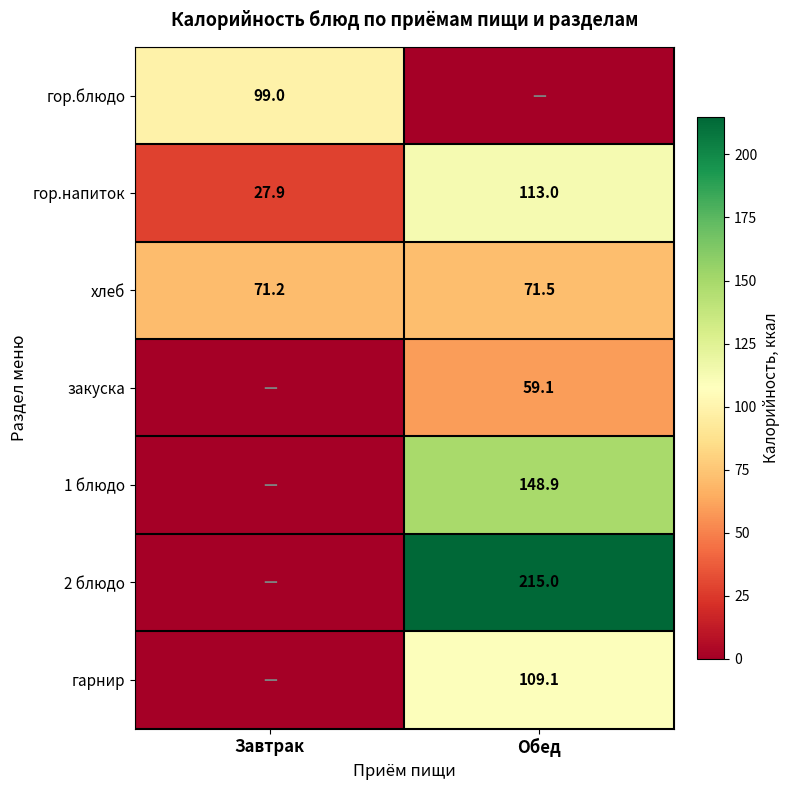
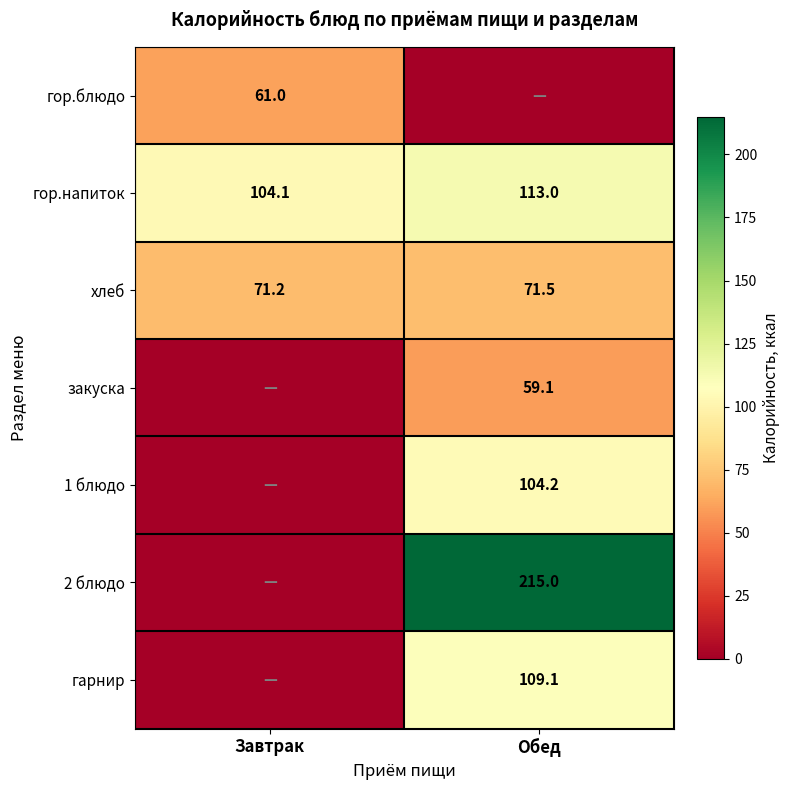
  {
    "гор.блюдо": {
-     "Завтрак": 99.0
+     "Завтрак": 61.0
    },
    "гор.напиток": {
-     "Завтрак": 27.9,
+     "Завтрак": 104.1,
      "Обед": 113.0
    },
    "хлеб": {
      "Завтрак": 71.2,
      "Обед": 71.5
    },
    "закуска": {
      "Обед": 59.1
    },
    "1 блюдо": {
-     "Обед": 148.9
+     "Обед": 104.2
    },
    "2 блюдо": {
      "Обед": 215.0
    },
    "гарнир": {
      "Обед": 109.1
    }
  }
